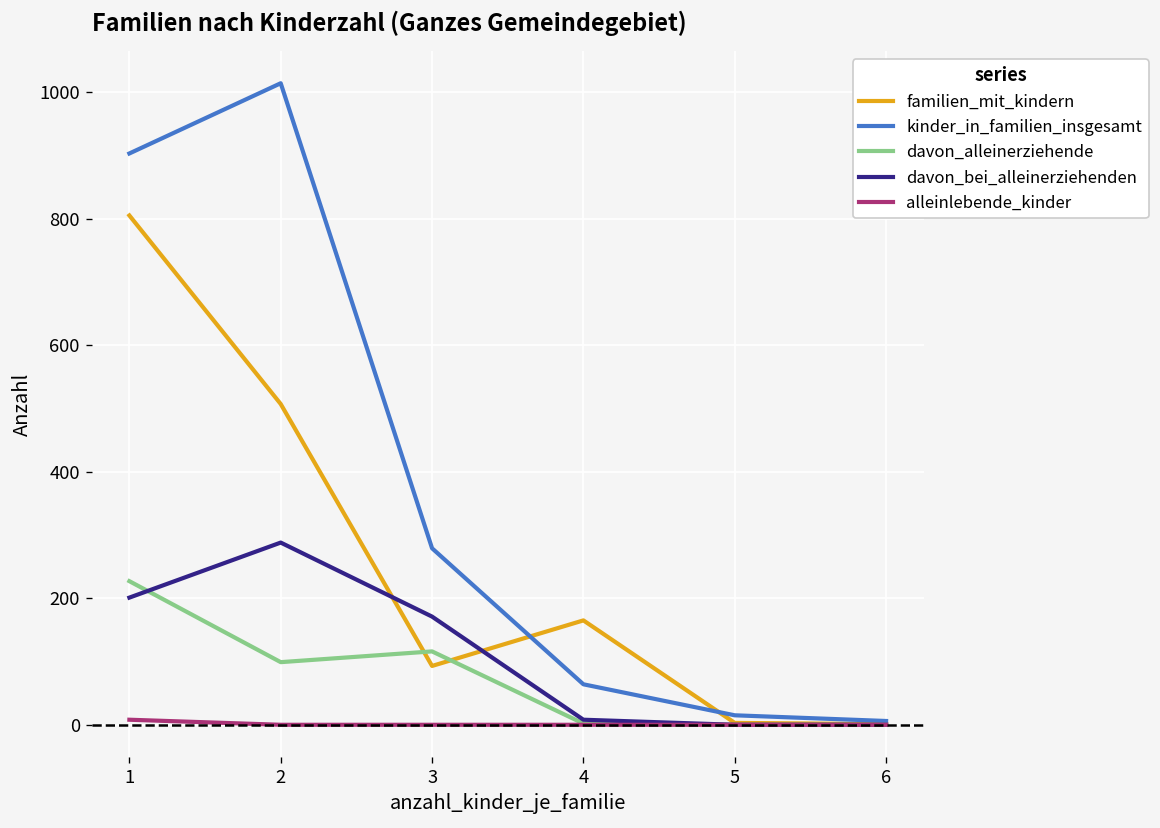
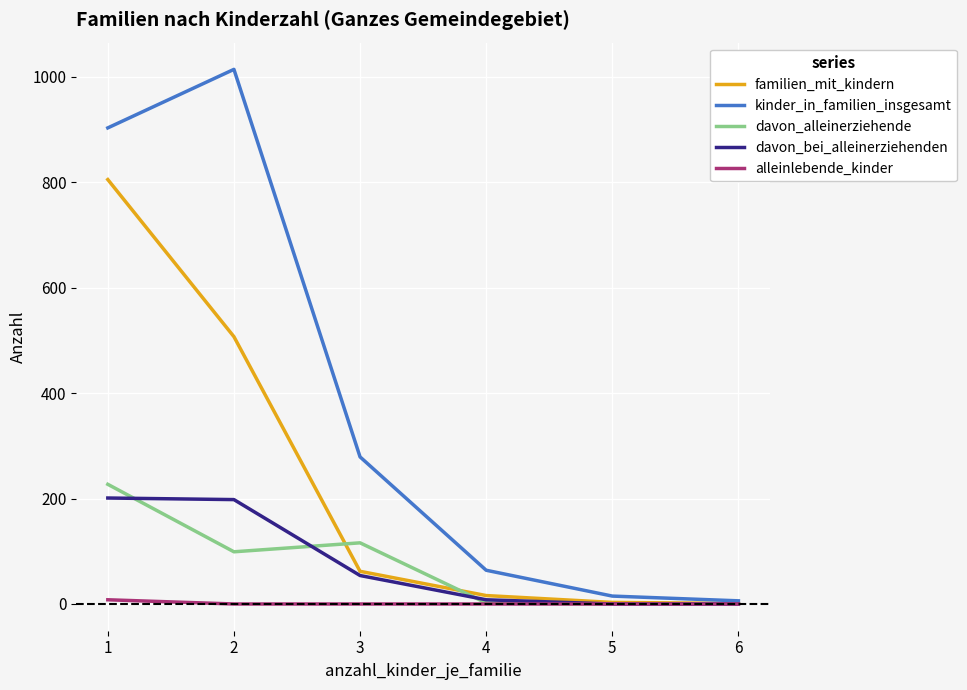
  {
    "familien_mit_kindern": {
      "1": 810,
      "2": 510,
-     "3": 90,
-     "4": 170
+     "3": 60,
+     "4": 20
    },
    "kinder_in_familien_insgesamt": {
      "1": 900,
      "2": 1010,
      "3": 280,
      "4": 60,
      "5": 20,
      "6": 10
    },
    "davon_alleinerziehende": {
      "1": 230,
      "2": 100,
      "3": 120
    },
    "davon_bei_alleinerziehenden": {
      "1": 200,
-     "2": 290,
-     "3": 170,
+     "2": 200,
+     "3": 50,
      "4": 10
    },
    "alleinlebende_kinder": {
      "1": 10,
      "2": 0,
      "3": 0
    }
  }
